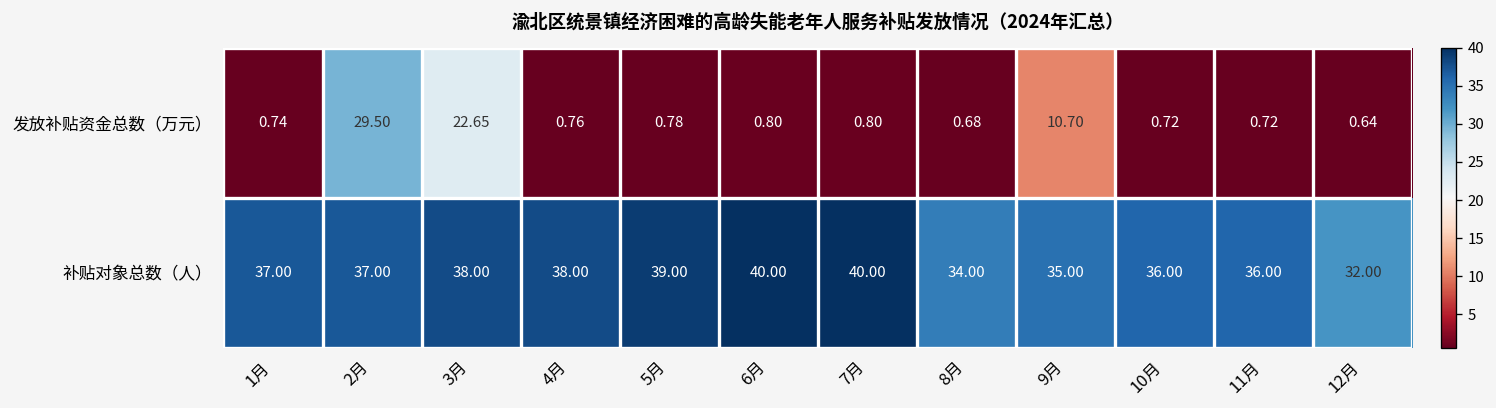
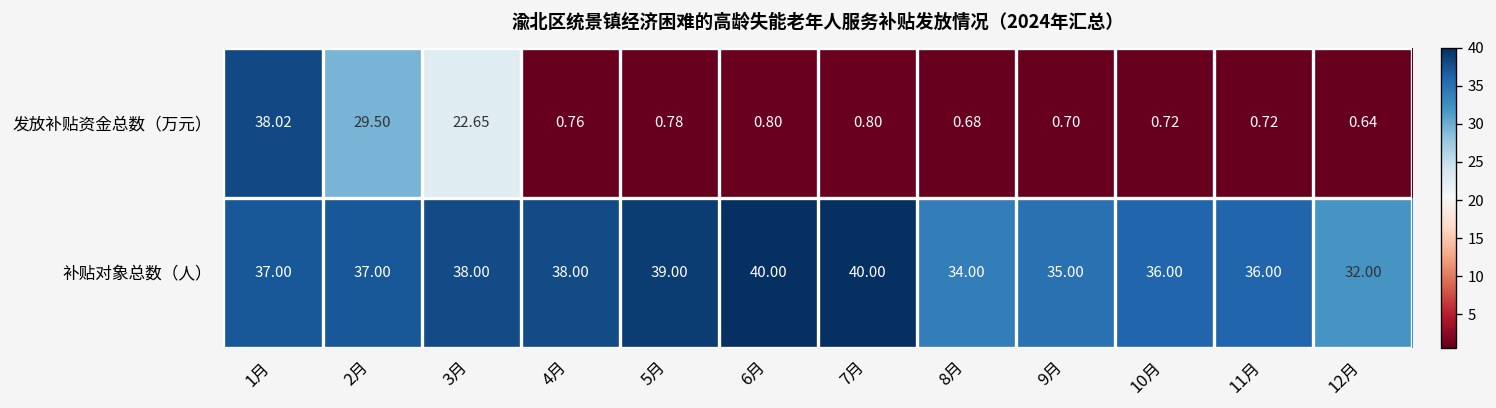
  {
    "发放补贴资金总数（万元）": {
-     "1月": 0.74,
+     "1月": 38.02,
      "2月": 29.50,
      "3月": 22.65,
      "4月": 0.76,
      "5月": 0.78,
      "6月": 0.80,
      "7月": 0.80,
      "8月": 0.68,
-     "9月": 10.70,
+     "9月": 0.70,
      "10月": 0.72,
      "11月": 0.72,
      "12月": 0.64
    },
    "补贴对象总数（人）": {
      "1月": 37.00,
      "2月": 37.00,
      "3月": 38.00,
      "4月": 38.00,
      "5月": 39.00,
      "6月": 40.00,
      "7月": 40.00,
      "8月": 34.00,
      "9月": 35.00,
      "10月": 36.00,
      "11月": 36.00,
      "12月": 32.00
    }
  }
